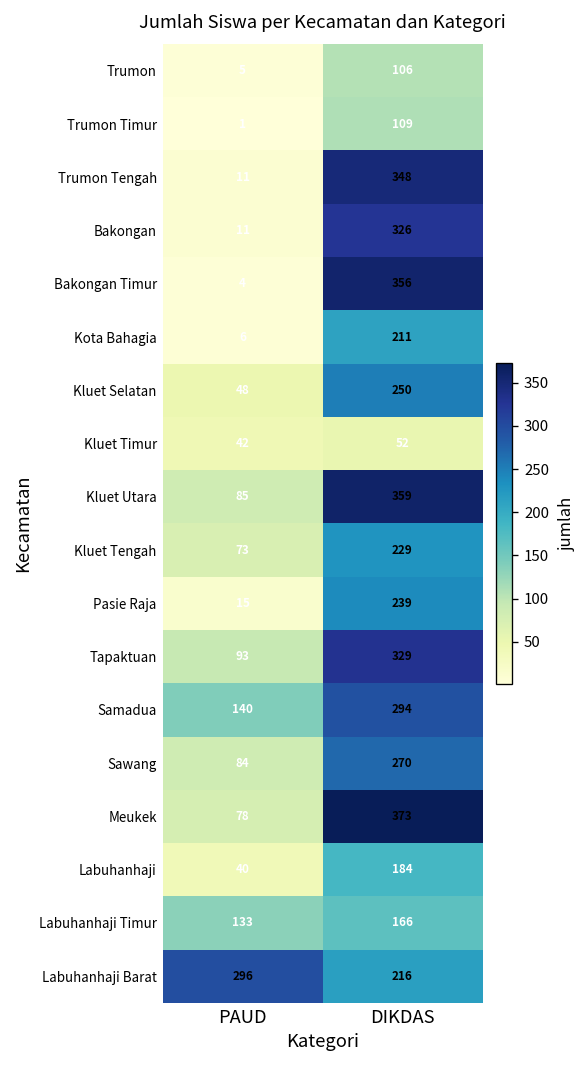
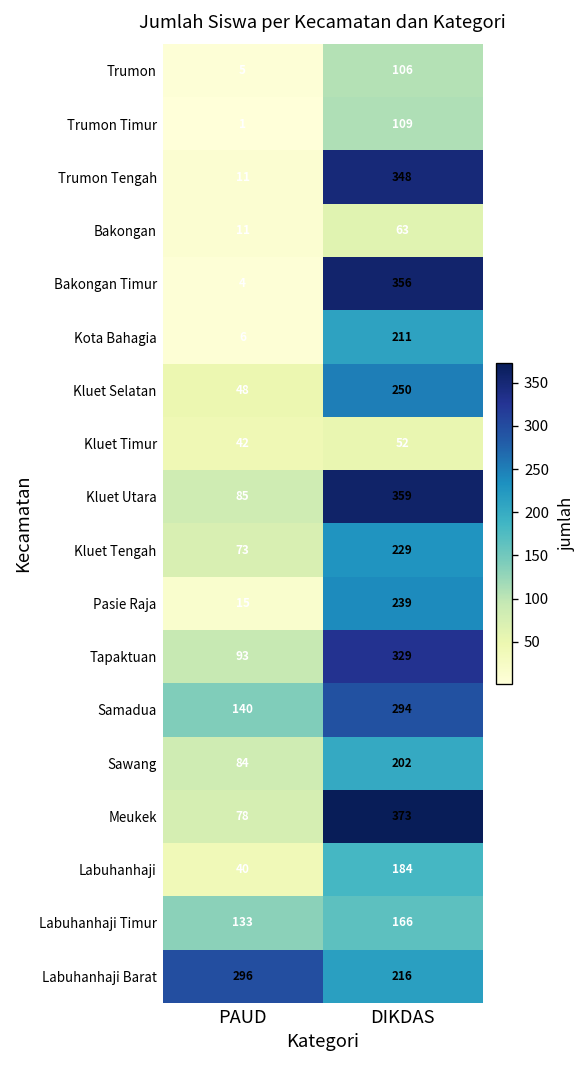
  {
    "Trumon": {
      "DIKDAS": 106
    },
    "Trumon Timur": {
      "DIKDAS": 109
    },
    "Trumon Tengah": {
      "DIKDAS": 348
    },
    "Bakongan": {
-     "DIKDAS": 326
+     "DIKDAS": 63
    },
    "Bakongan Timur": {
      "DIKDAS": 356
    },
    "Kota Bahagia": {
      "DIKDAS": 211
    },
    "Kluet Selatan": {
      "PAUD": 48,
      "DIKDAS": 250
    },
    "Kluet Timur": {
      "PAUD": 42,
      "DIKDAS": 52
    },
    "Kluet Utara": {
      "PAUD": 85,
      "DIKDAS": 359
    },
    "Kluet Tengah": {
      "PAUD": 73,
      "DIKDAS": 229
    },
    "Pasie Raja": {
      "PAUD": 15,
      "DIKDAS": 239
    },
    "Tapaktuan": {
      "PAUD": 93,
      "DIKDAS": 329
    },
    "Samadua": {
      "PAUD": 140,
      "DIKDAS": 294
    },
    "Sawang": {
      "PAUD": 84,
-     "DIKDAS": 270
+     "DIKDAS": 202
    },
    "Meukek": {
      "PAUD": 78,
      "DIKDAS": 373
    },
    "Labuhanhaji": {
      "PAUD": 40,
      "DIKDAS": 184
    },
    "Labuhanhaji Timur": {
      "PAUD": 133,
      "DIKDAS": 166
    },
    "Labuhanhaji Barat": {
      "PAUD": 296,
      "DIKDAS": 216
    }
  }
